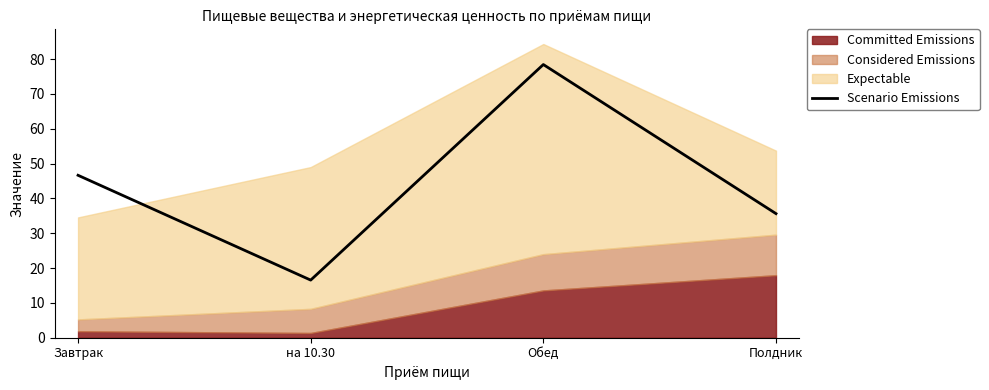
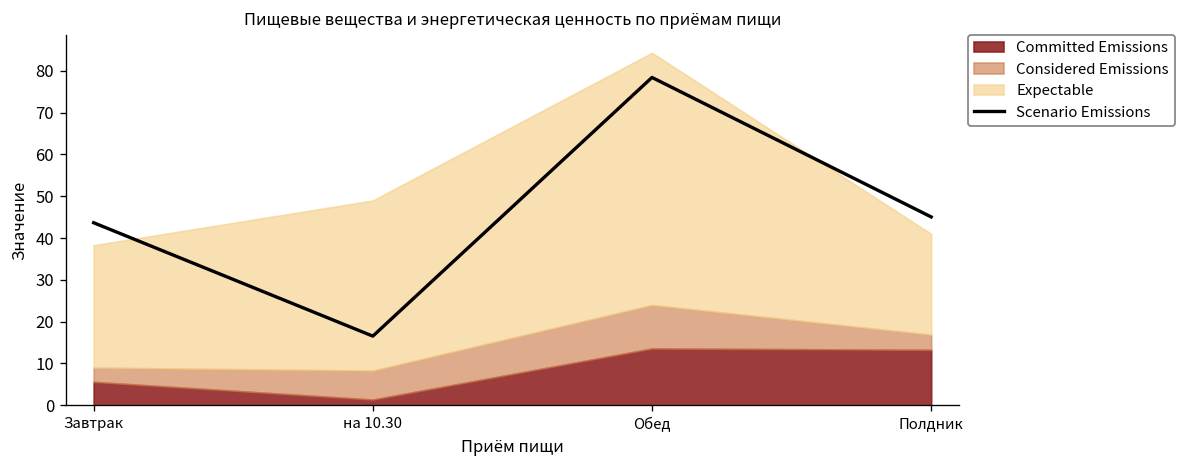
  {
    "Scenario Emissions": {
-     "Завтрак": 47,
+     "Завтрак": 44,
      "на 10.30": 17,
      "Обед": 78,
-     "Полдник": 36
+     "Полдник": 45
    },
    "Committed Emissions": {
-     "Завтрак": 2,
+     "Завтрак": 6,
      "на 10.30": 1,
      "Обед": 14,
-     "Полдник": 18
+     "Полдник": 13
    },
    "Considered Emissions": {
      "Завтрак": 3,
      "на 10.30": 7,
      "Обед": 10,
-     "Полдник": 12
+     "Полдник": 4
    },
    "Expectable": {
      "Завтрак": 29,
      "на 10.30": 41,
      "Обед": 60,
      "Полдник": 24
    }
  }
